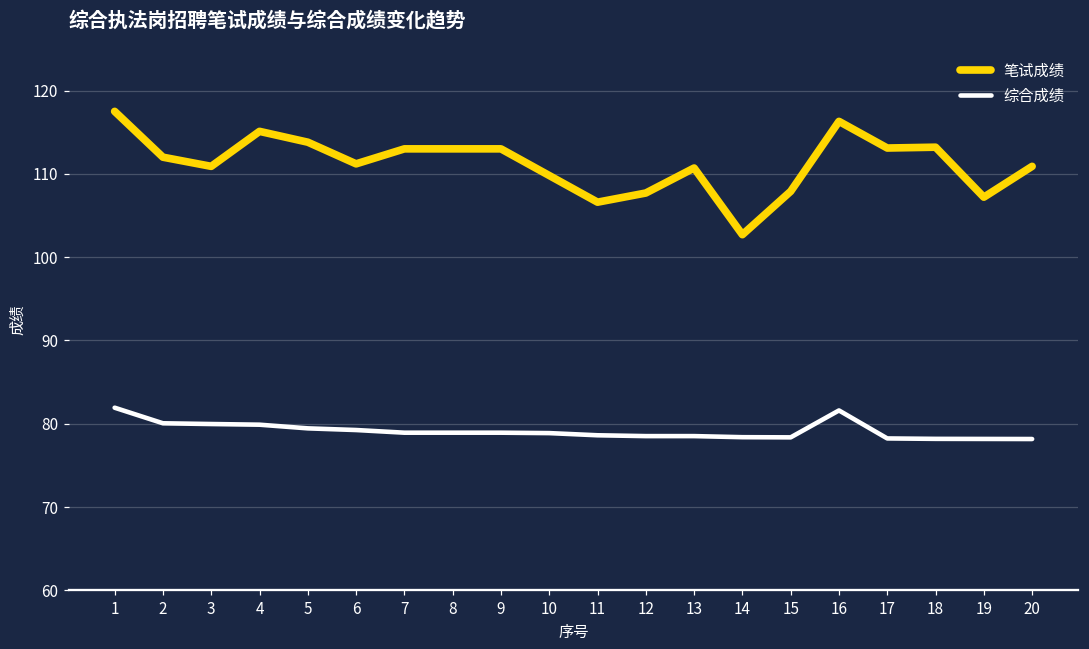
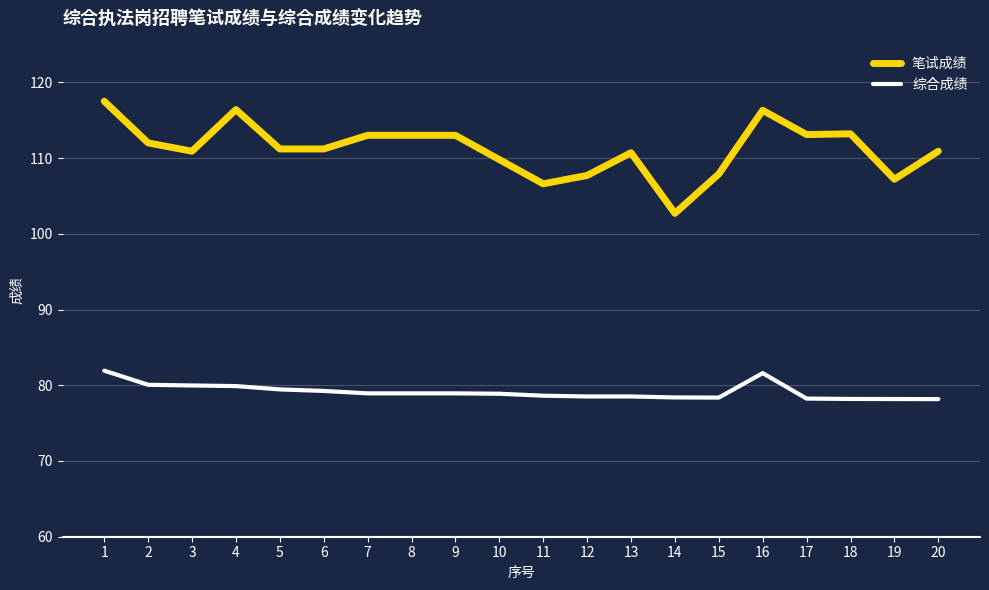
  {
    "笔试成绩": {
      "1": 118,
      "2": 112,
      "3": 111,
-     "4": 115,
-     "5": 114,
+     "4": 116,
+     "5": 111,
      "6": 111,
      "7": 113,
      "8": 113,
      "9": 113,
      "10": 110,
      "11": 107,
      "12": 108,
      "13": 111,
      "14": 103,
      "15": 108,
      "16": 116,
      "17": 113,
      "18": 113,
      "19": 107,
      "20": 111
    },
    "综合成绩": {
      "1": 82,
      "2": 80,
      "3": 80,
      "4": 80,
      "5": 79,
      "6": 79,
      "7": 79,
      "8": 79,
      "9": 79,
      "10": 79,
      "11": 79,
      "12": 79,
      "13": 79,
      "14": 78,
      "15": 78,
      "16": 82,
      "17": 78,
      "18": 78,
      "19": 78,
      "20": 78
    }
  }
